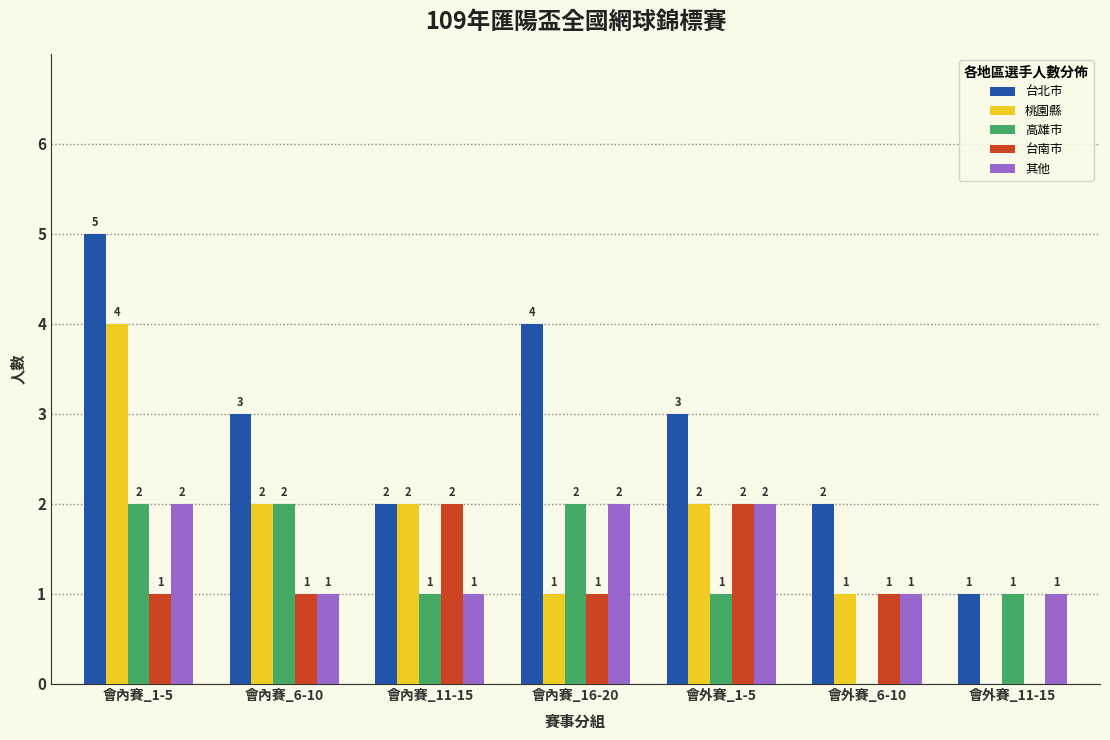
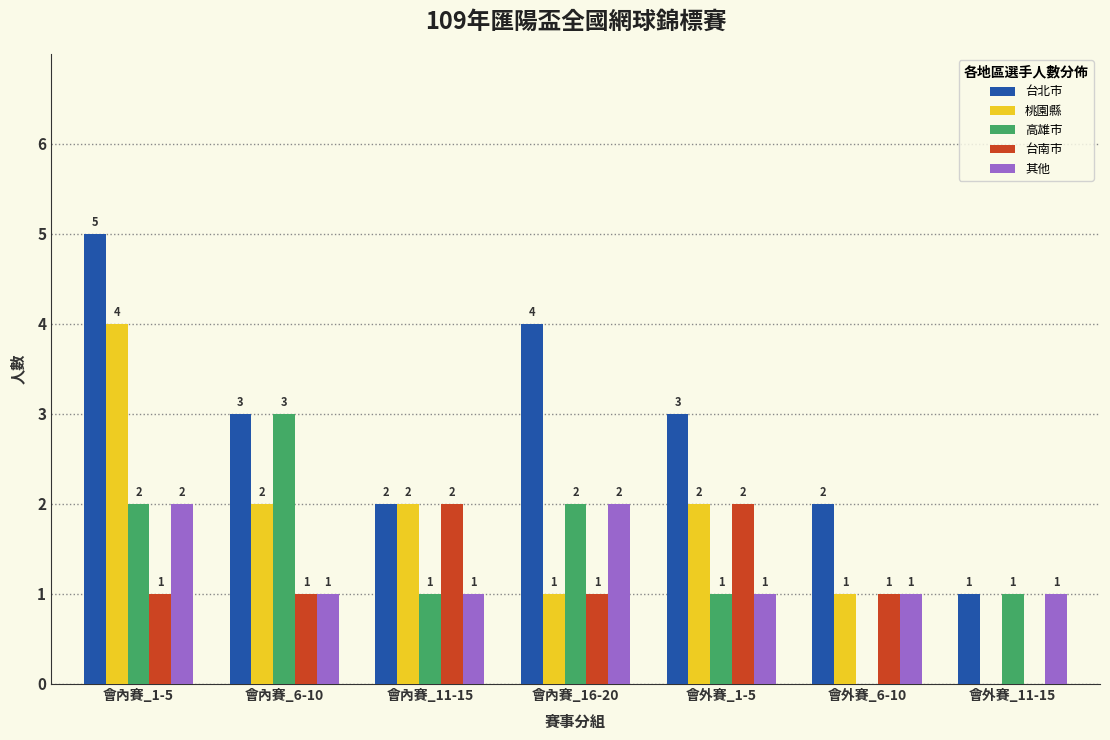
  {
    "台北市": {
      "會內賽_1-5": 5,
      "會內賽_6-10": 3,
      "會內賽_11-15": 2,
      "會內賽_16-20": 4,
      "會外賽_1-5": 3,
      "會外賽_6-10": 2,
      "會外賽_11-15": 1
    },
    "桃園縣": {
      "會內賽_1-5": 4,
      "會內賽_6-10": 2,
      "會內賽_11-15": 2,
      "會內賽_16-20": 1,
      "會外賽_1-5": 2,
      "會外賽_6-10": 1
    },
    "高雄市": {
      "會內賽_1-5": 2,
-     "會內賽_6-10": 2,
+     "會內賽_6-10": 3,
      "會內賽_11-15": 1,
      "會內賽_16-20": 2,
      "會外賽_1-5": 1,
      "會外賽_11-15": 1
    },
    "台南市": {
      "會內賽_1-5": 1,
      "會內賽_6-10": 1,
      "會內賽_11-15": 2,
      "會內賽_16-20": 1,
      "會外賽_1-5": 2,
      "會外賽_6-10": 1
    },
    "其他": {
      "會內賽_1-5": 2,
      "會內賽_6-10": 1,
      "會內賽_11-15": 1,
      "會內賽_16-20": 2,
-     "會外賽_1-5": 2,
+     "會外賽_1-5": 1,
      "會外賽_6-10": 1,
      "會外賽_11-15": 1
    }
  }
